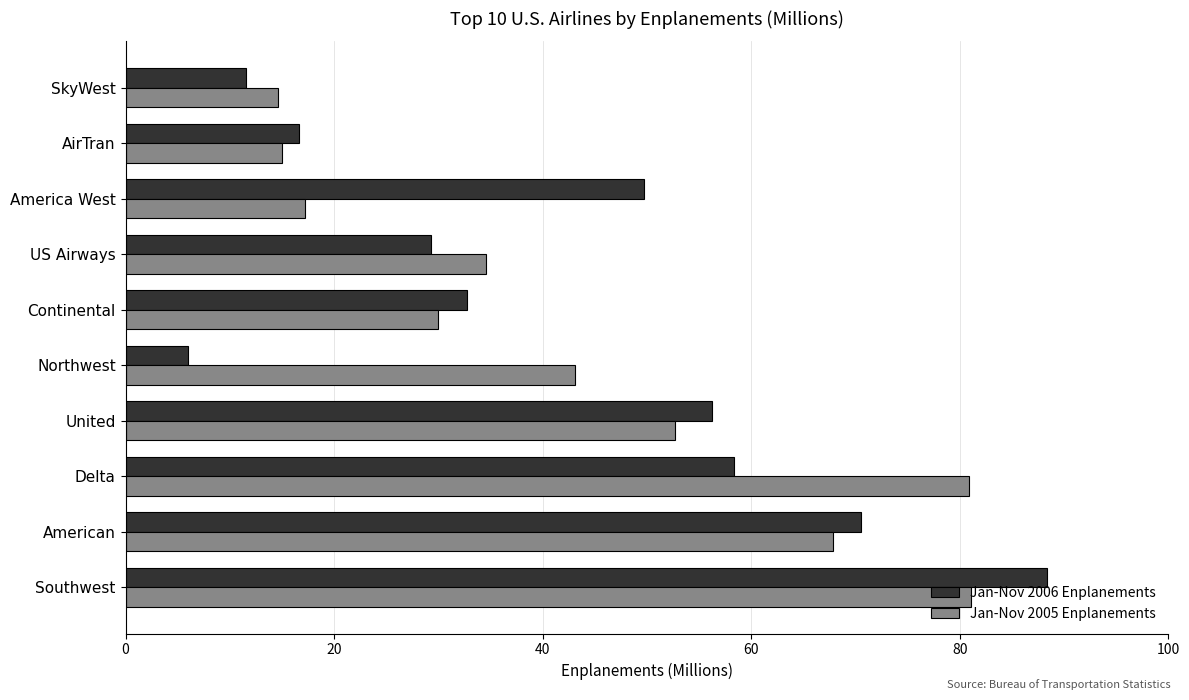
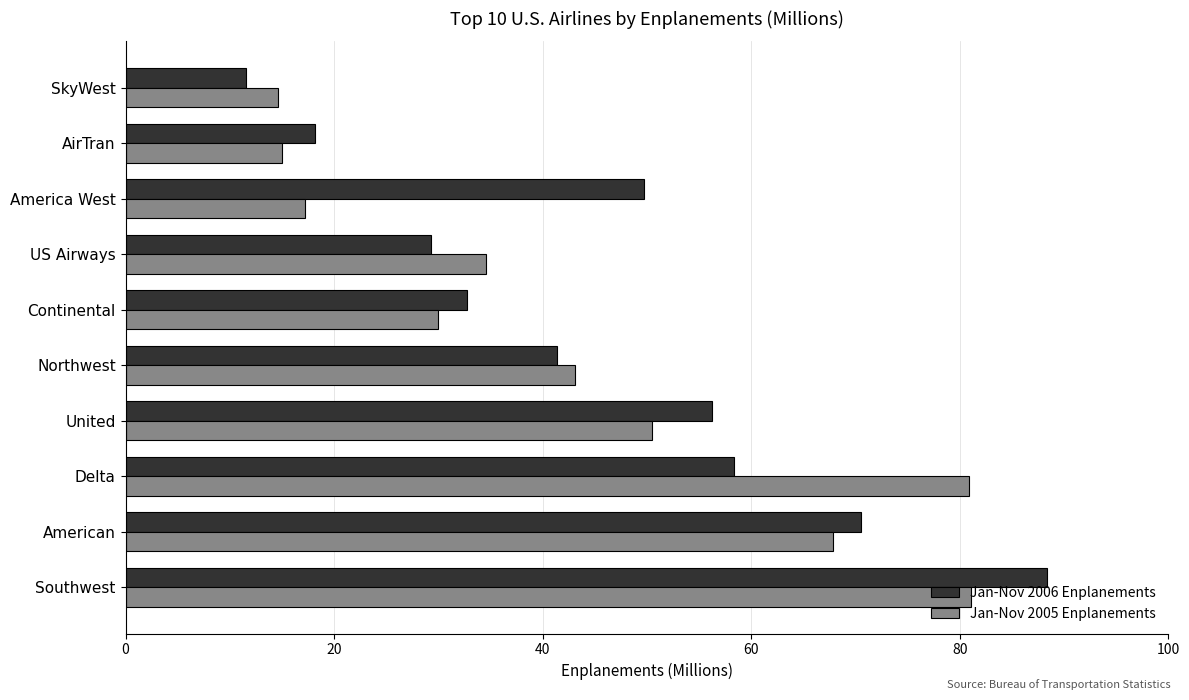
  {
    "Jan-Nov 2006 Enplanements": {
      "SkyWest": 11.5,
-     "AirTran": 16.6,
+     "AirTran": 18.2,
      "America West": 49.7,
      "US Airways": 29.3,
      "Continental": 32.7,
-     "Northwest": 6.0,
+     "Northwest": 41.4,
      "United": 56.2,
      "Delta": 58.3,
      "American": 70.5,
      "Southwest": 88.4
    },
    "Jan-Nov 2005 Enplanements": {
      "SkyWest": 14.6,
      "AirTran": 15.0,
      "America West": 17.2,
      "US Airways": 34.6,
      "Continental": 30.0,
      "Northwest": 43.1,
-     "United": 52.7,
+     "United": 50.5,
      "Delta": 80.9,
      "American": 67.8,
      "Southwest": 81.1
    }
  }
